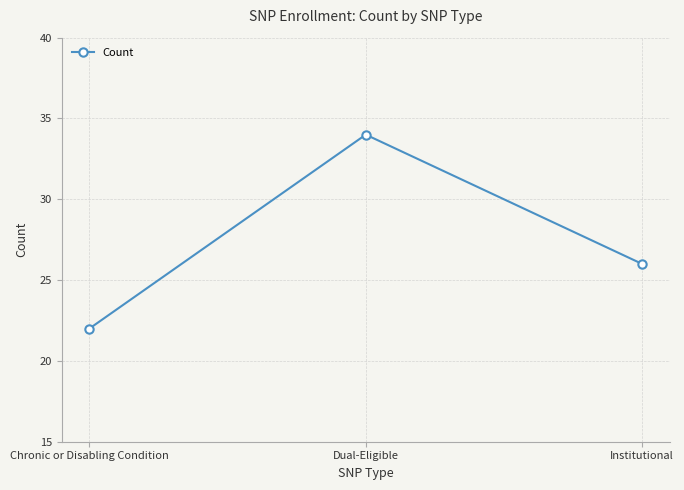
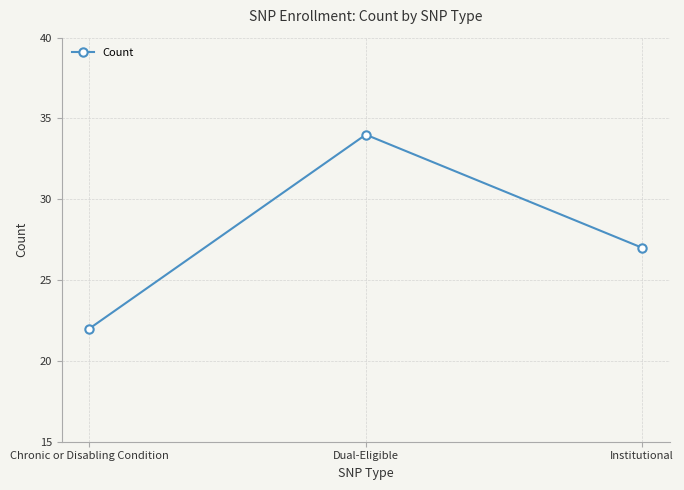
  {
    "Chronic or Disabling Condition": 22,
    "Dual-Eligible": 34,
-   "Institutional": 26
+   "Institutional": 27
  }
